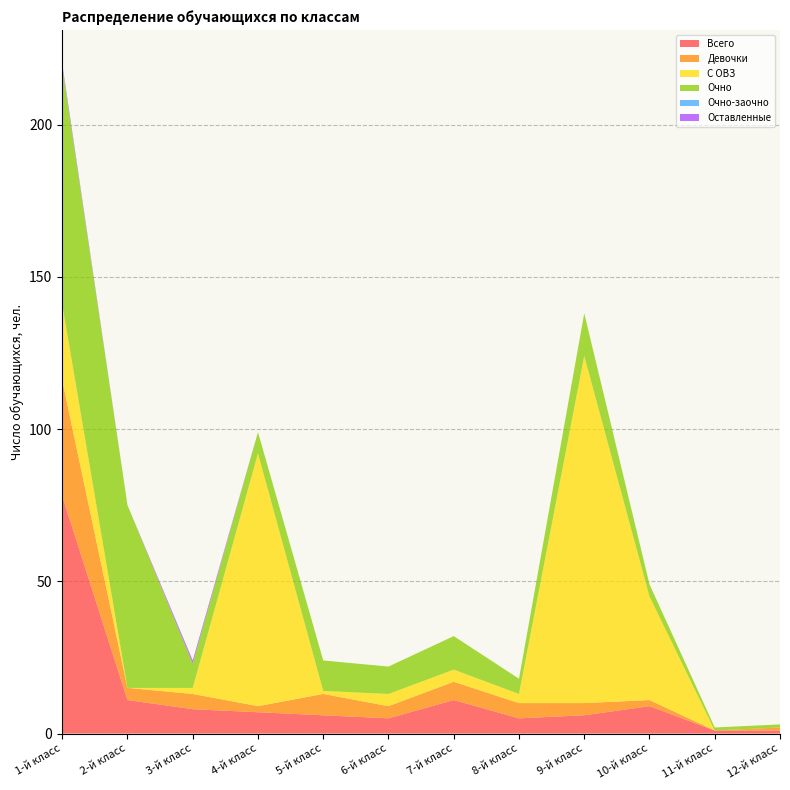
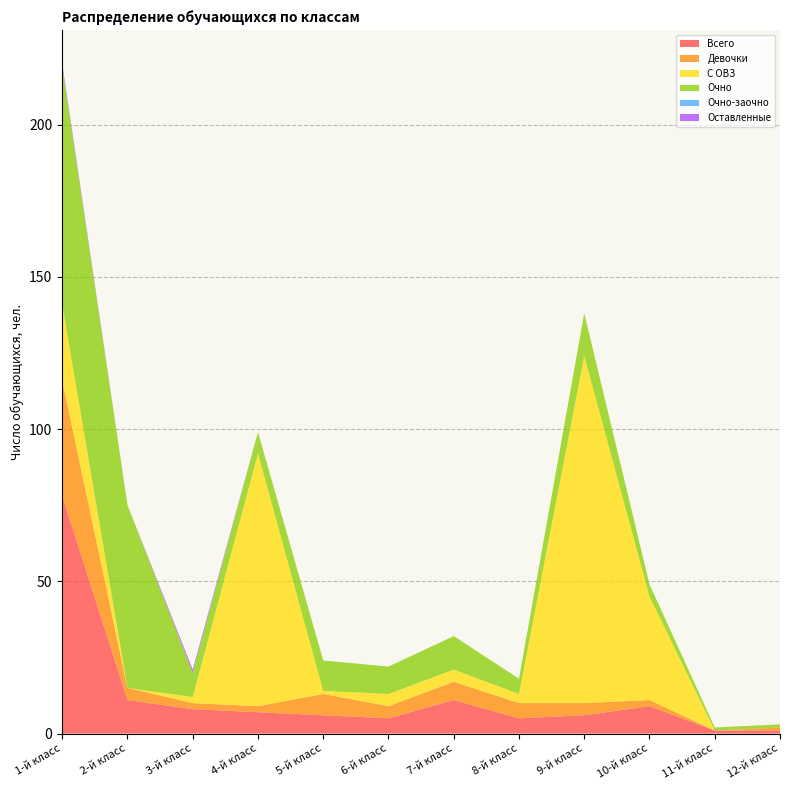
  {
    "Всего": {
      "1-й класс": 78,
      "2-й класс": 11,
      "3-й класс": 8,
      "4-й класс": 7,
      "5-й класс": 6,
      "6-й класс": 5,
      "7-й класс": 11,
      "8-й класс": 5,
      "9-й класс": 6,
      "10-й класс": 9,
      "12-й класс": 1
    },
    "Девочки": {
      "1-й класс": 38,
-     "3-й класс": 5,
+     "3-й класс": 2,
      "4-й класс": 2,
      "5-й класс": 7,
      "6-й класс": 4,
      "7-й класс": 6,
      "8-й класс": 5,
      "9-й класс": 4,
      "10-й класс": 2
    },
    "С ОВЗ": {
      "1-й класс": 25,
      "3-й класс": 2,
      "4-й класс": 83,
      "5-й класс": 1,
      "6-й класс": 4,
      "7-й класс": 4,
      "8-й класс": 3,
      "9-й класс": 114,
      "10-й класс": 34
    },
    "Оставленные": {
      "1-й класс": 1,
      "3-й класс": 1
    }
  }
